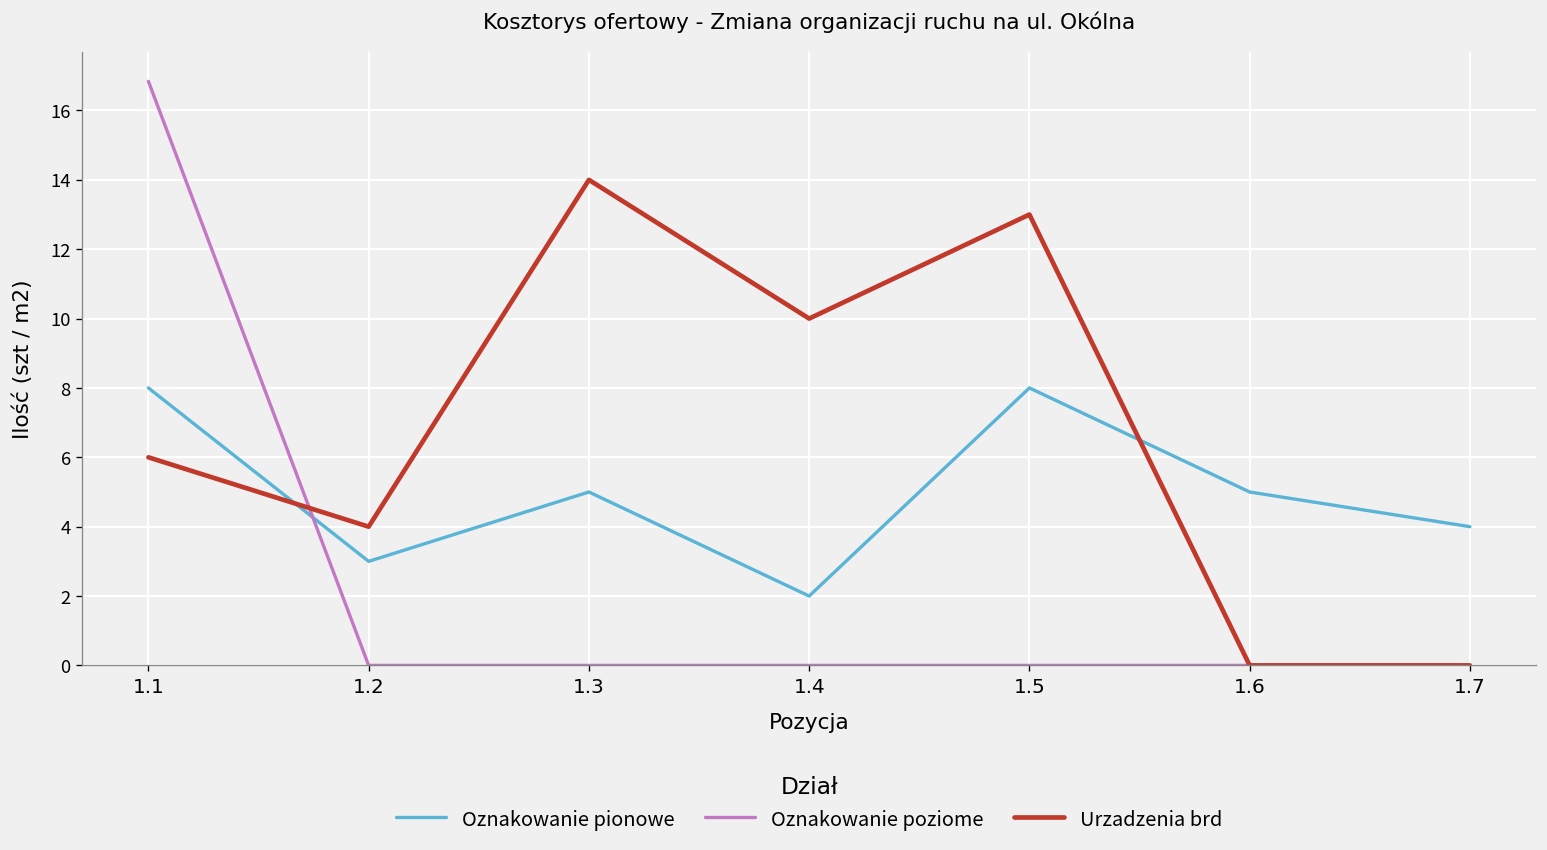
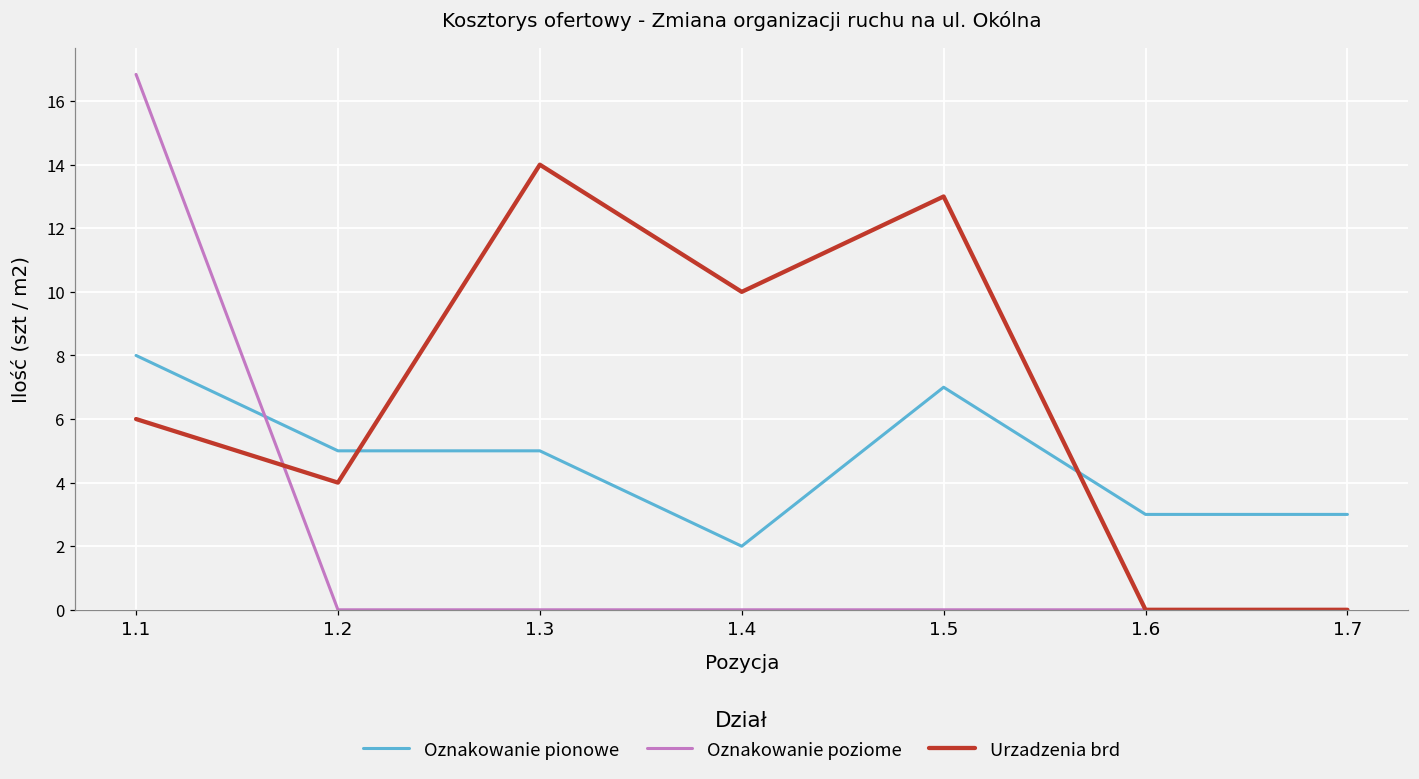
  {
    "Oznakowanie pionowe": {
      "1.1": 8,
-     "1.2": 3,
+     "1.2": 5,
      "1.3": 5,
      "1.4": 2,
-     "1.5": 8,
-     "1.6": 5,
-     "1.7": 4
+     "1.5": 7,
+     "1.6": 3,
+     "1.7": 3
    },
    "Oznakowanie poziome": {
      "1.1": 16.8,
      "1.2": 0,
      "1.3": 0,
      "1.4": 0,
      "1.5": 0
    },
    "Urzadzenia brd": {
      "1.1": 6,
      "1.2": 4,
      "1.3": 14,
      "1.4": 10,
      "1.5": 13
    }
  }
